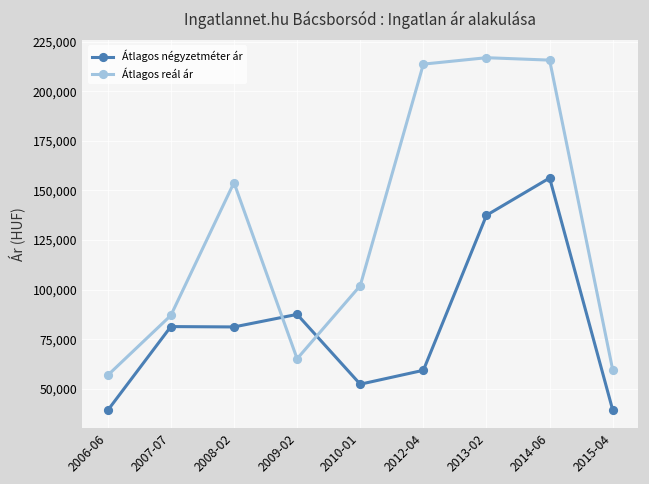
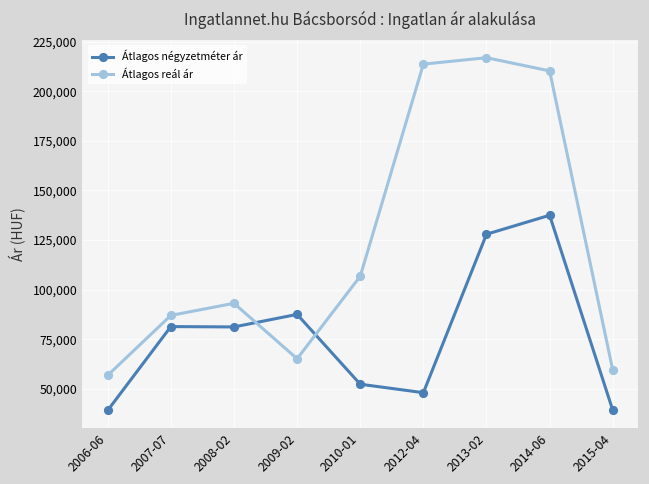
  {
    "Átlagos négyzetméter ár": {
      "2006-06": "39,000",
      "2007-07": "81,000",
      "2008-02": "81,000",
      "2009-02": "88,000",
      "2010-01": "52,000",
-     "2012-04": "59,000",
-     "2013-02": "138,000",
-     "2014-06": "156,000",
+     "2012-04": "48,000",
+     "2013-02": "128,000",
+     "2014-06": "138,000",
      "2015-04": "39,000"
    },
    "Átlagos reál ár": {
      "2006-06": "57,000",
      "2007-07": "87,000",
-     "2008-02": "154,000",
+     "2008-02": "93,000",
      "2009-02": "65,000",
-     "2010-01": "102,000",
+     "2010-01": "107,000",
      "2012-04": "214,000",
      "2013-02": "217,000",
-     "2014-06": "216,000",
+     "2014-06": "210,000",
      "2015-04": "59,000"
    }
  }
